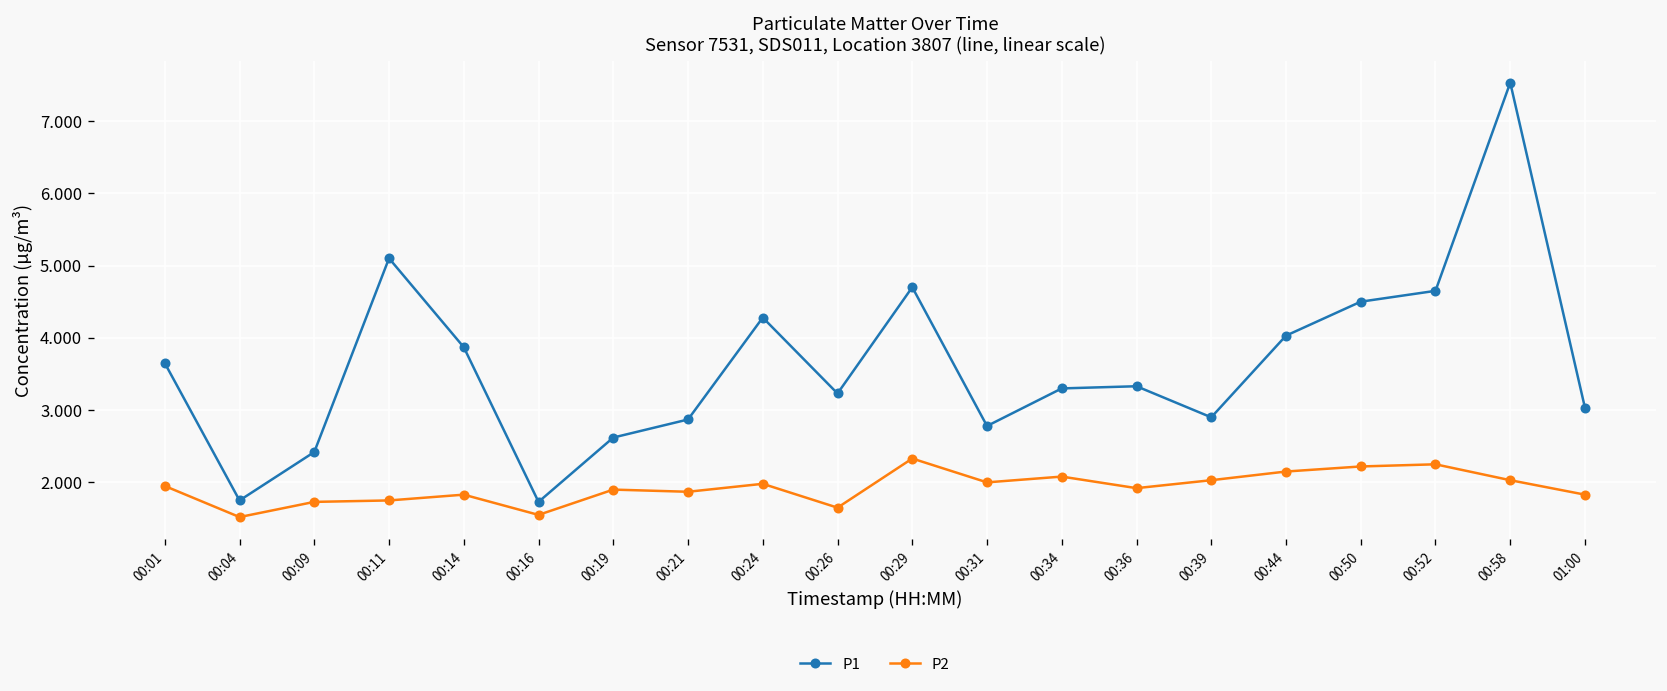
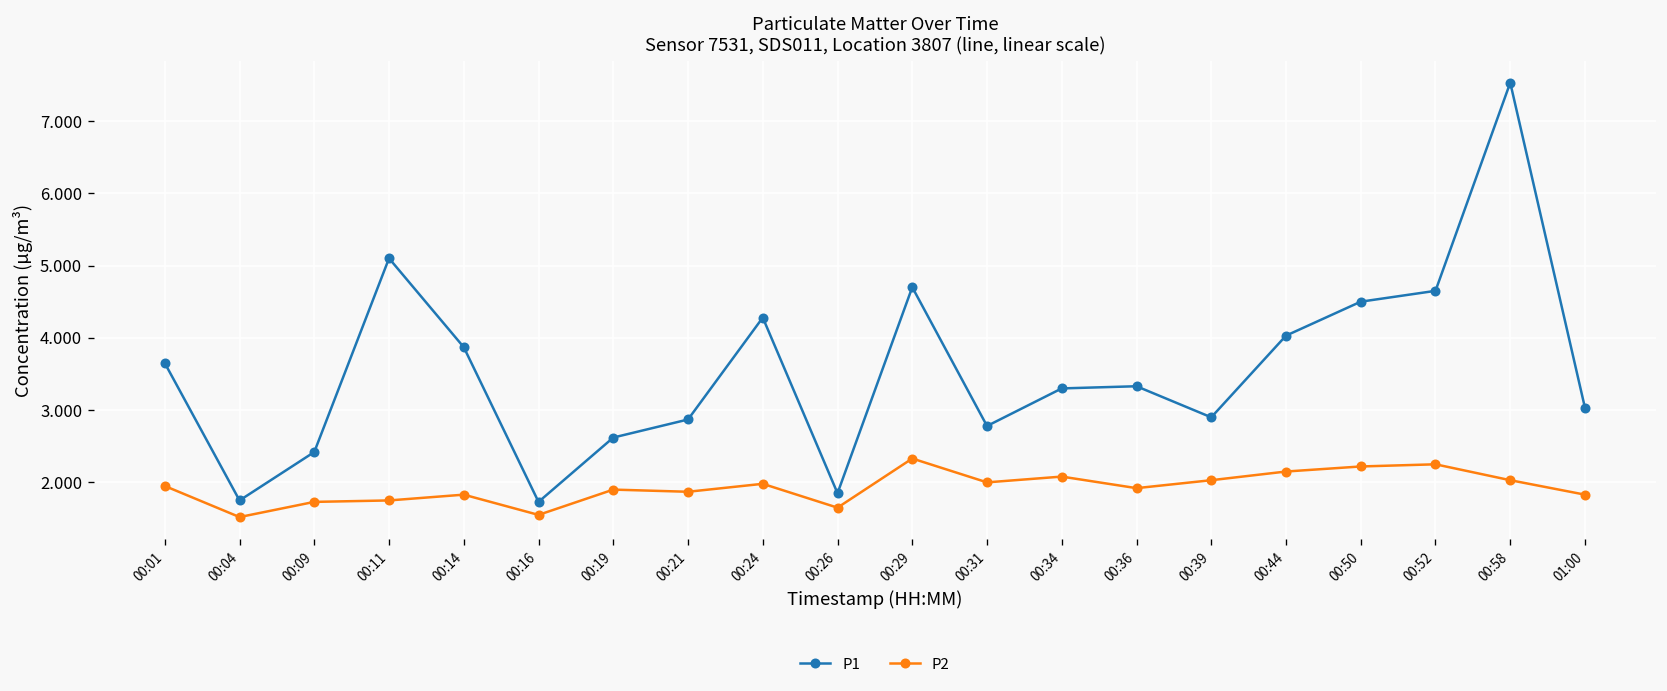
  {
    "P1": {
      "00:01": 3.7,
      "00:04": 1.8,
      "00:09": 2.4,
      "00:11": 5.1,
      "00:14": 3.9,
      "00:16": 1.7,
      "00:19": 2.6,
      "00:21": 2.9,
      "00:24": 4.3,
-     "00:26": 3.2,
+     "00:26": 1.9,
      "00:29": 4.7,
      "00:31": 2.8,
      "00:34": 3.3,
      "00:36": 3.3,
      "00:39": 2.9,
      "00:44": 4.0,
      "00:50": 4.5,
      "00:52": 4.7,
      "00:58": 7.5,
      "01:00": 3.0
    },
    "P2": {
      "00:01": 2.0,
      "00:04": 1.5,
      "00:09": 1.7,
      "00:11": 1.8,
      "00:14": 1.8,
      "00:16": 1.6,
      "00:19": 1.9,
      "00:21": 1.9,
      "00:24": 2.0,
      "00:26": 1.7,
      "00:29": 2.3,
      "00:31": 2.0,
      "00:34": 2.1,
      "00:36": 1.9,
      "00:39": 2.0,
      "00:44": 2.2,
      "00:50": 2.2,
      "00:52": 2.3,
      "00:58": 2.0,
      "01:00": 1.8
    }
  }
